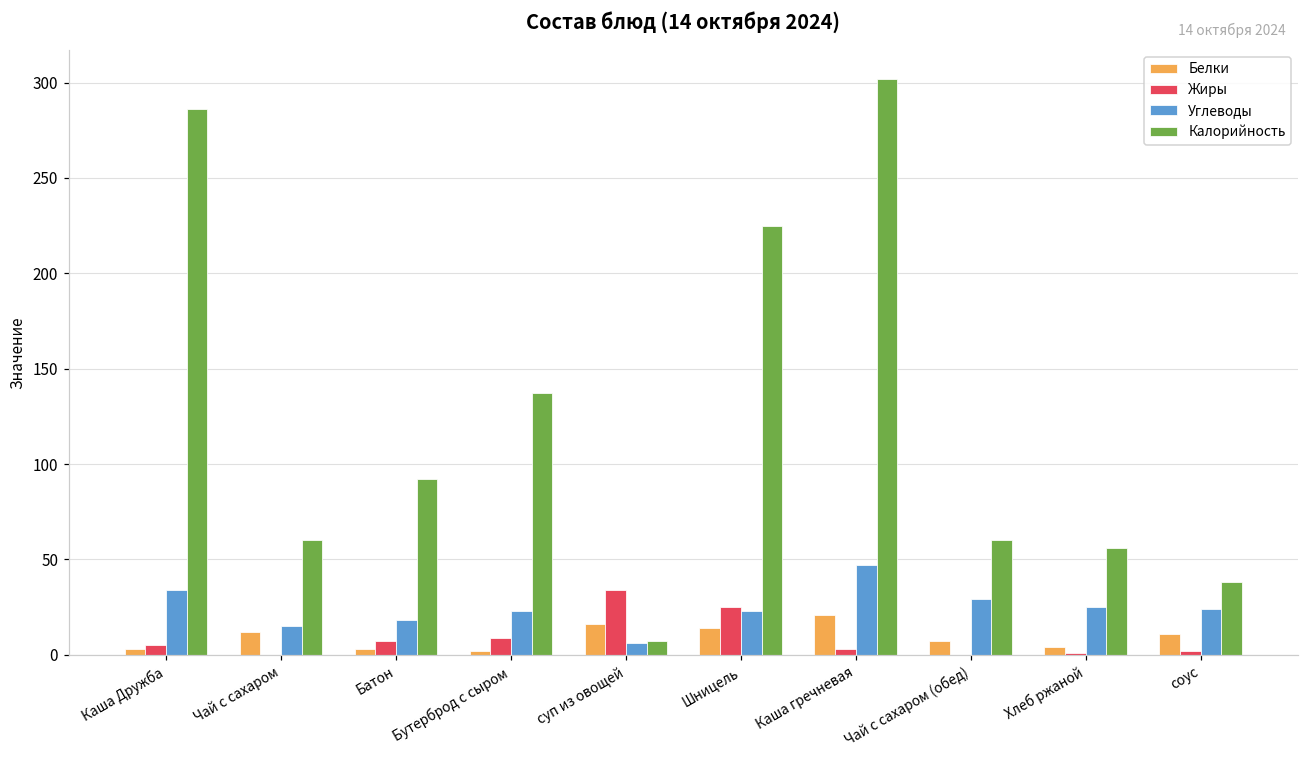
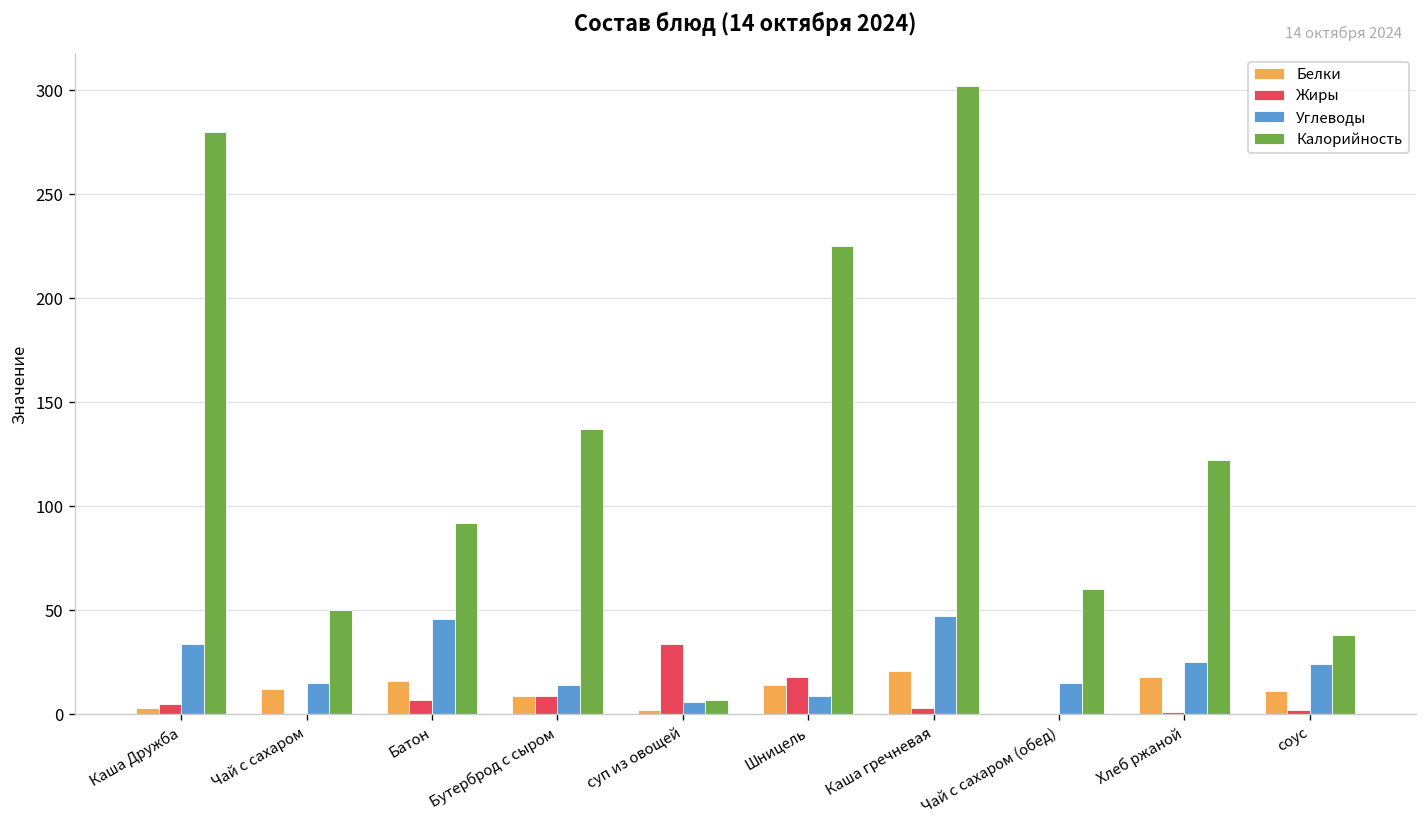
  {
    "Белки": {
      "Каша Дружба": 3,
      "Чай с сахаром": 12,
-     "Батон": 3,
-     "Бутерброд с сыром": 2,
-     "суп из овощей": 16,
+     "Батон": 16,
+     "Бутерброд с сыром": 9,
+     "суп из овощей": 2,
      "Шницель": 14,
      "Каша гречневая": 21,
-     "Чай с сахаром (обед)": 7,
-     "Хлеб ржаной": 4,
+     "Чай с сахаром (обед)": 0,
+     "Хлеб ржаной": 18,
      "соус": 11
    },
    "Жиры": {
      "Каша Дружба": 5,
      "Чай с сахаром": 0,
      "Батон": 7,
      "Бутерброд с сыром": 9,
      "суп из овощей": 34,
-     "Шницель": 25,
+     "Шницель": 18,
      "Каша гречневая": 3,
      "Чай с сахаром (обед)": 0,
      "соус": 2
    },
    "Углеводы": {
      "Каша Дружба": 34,
      "Чай с сахаром": 15,
-     "Батон": 18,
-     "Бутерброд с сыром": 23,
+     "Батон": 46,
+     "Бутерброд с сыром": 14,
      "суп из овощей": 6,
-     "Шницель": 23,
+     "Шницель": 9,
      "Каша гречневая": 47,
-     "Чай с сахаром (обед)": 29,
+     "Чай с сахаром (обед)": 15,
      "Хлеб ржаной": 25,
      "соус": 24
    },
    "Калорийность": {
-     "Каша Дружба": 286,
-     "Чай с сахаром": 60,
+     "Каша Дружба": 280,
+     "Чай с сахаром": 50,
      "Батон": 92,
      "Бутерброд с сыром": 137,
      "суп из овощей": 7,
      "Шницель": 225,
      "Каша гречневая": 302,
      "Чай с сахаром (обед)": 60,
-     "Хлеб ржаной": 56,
+     "Хлеб ржаной": 122,
      "соус": 38
    }
  }
